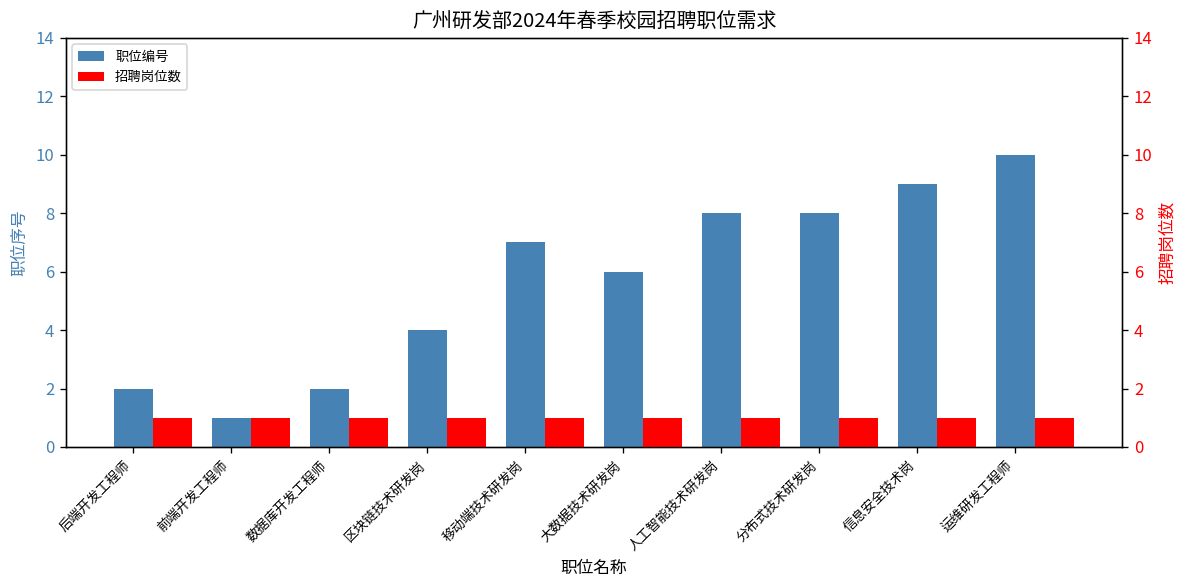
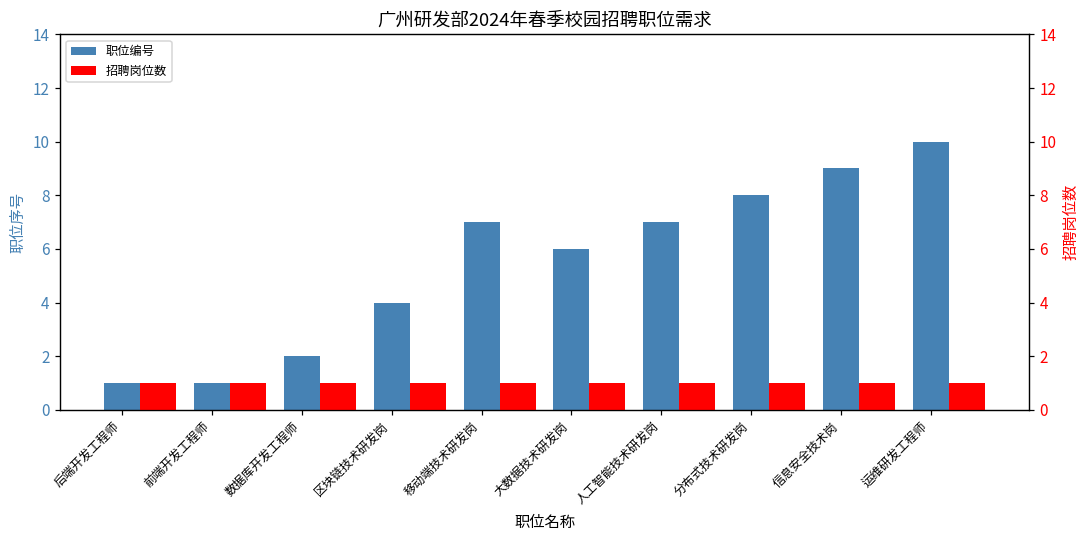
  {
    "职位编号": {
-     "后端开发工程师": 2,
+     "后端开发工程师": 1,
      "前端开发工程师": 1,
      "数据库开发工程师": 2,
      "区块链技术研发岗": 4,
      "移动端技术研发岗": 7,
      "大数据技术研发岗": 6,
-     "人工智能技术研发岗": 8,
+     "人工智能技术研发岗": 7,
      "分布式技术研发岗": 8,
      "信息安全技术岗": 9,
      "运维研发工程师": 10
    },
    "招聘岗位数": {
      "后端开发工程师": 1.0,
      "前端开发工程师": 1.0,
      "数据库开发工程师": 1.0,
      "区块链技术研发岗": 1.0,
      "移动端技术研发岗": 1.0,
      "大数据技术研发岗": 1.0,
      "人工智能技术研发岗": 1.0,
      "分布式技术研发岗": 1.0,
      "信息安全技术岗": 1.0,
      "运维研发工程师": 1.0
    }
  }
